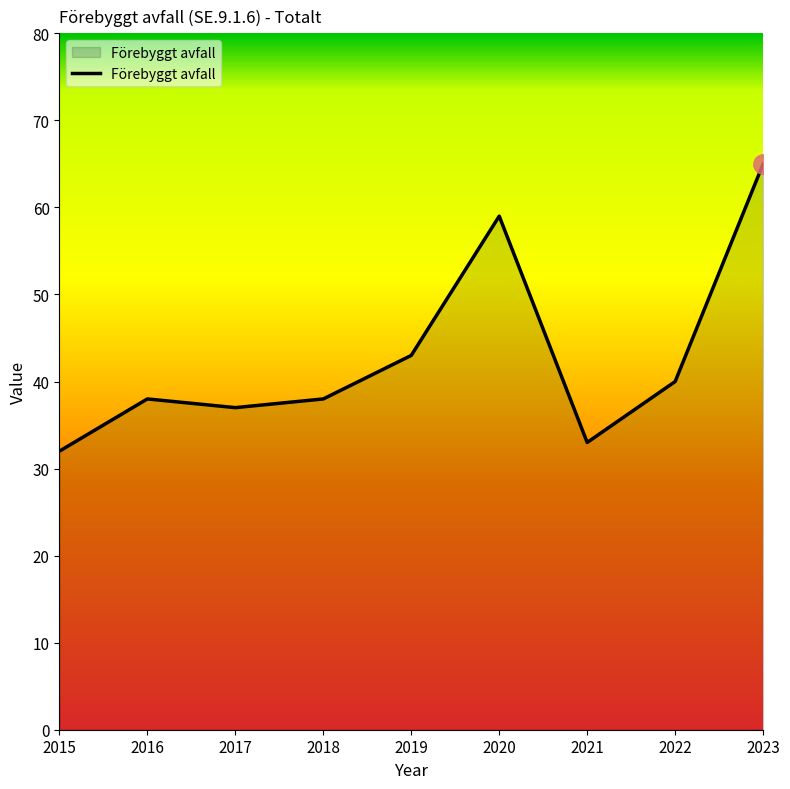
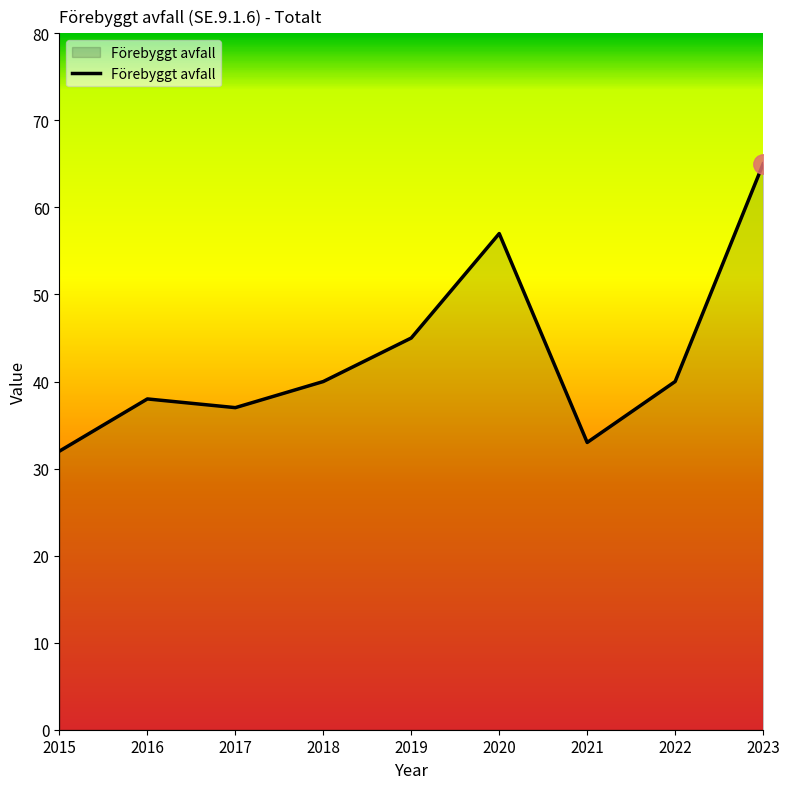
  {
    "Förebyggt avfall": {
      "2015": 32,
      "2016": 38,
      "2017": 37,
-     "2018": 38,
-     "2019": 43,
-     "2020": 59,
+     "2018": 40,
+     "2019": 45,
+     "2020": 57,
      "2021": 33,
      "2022": 40
    }
  }
